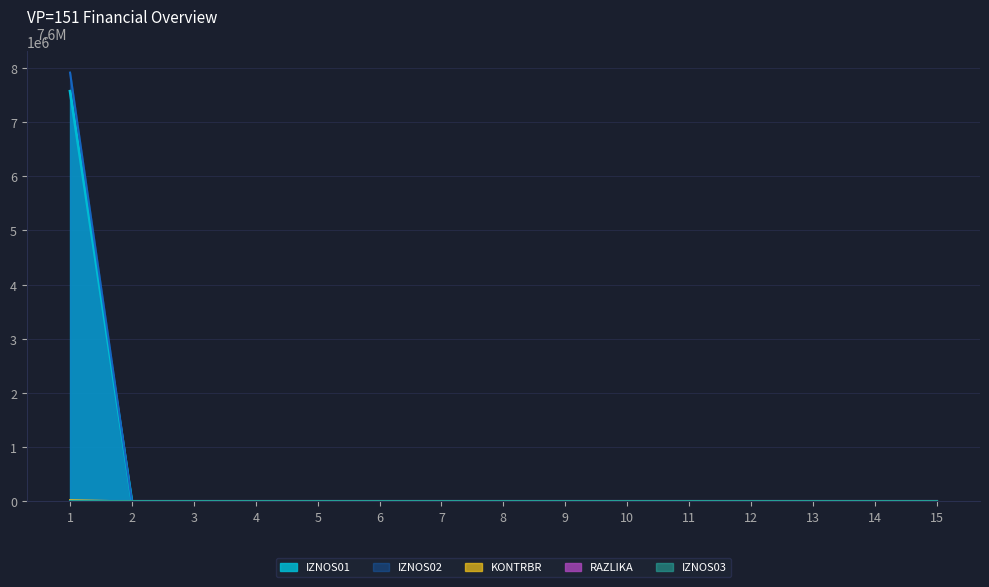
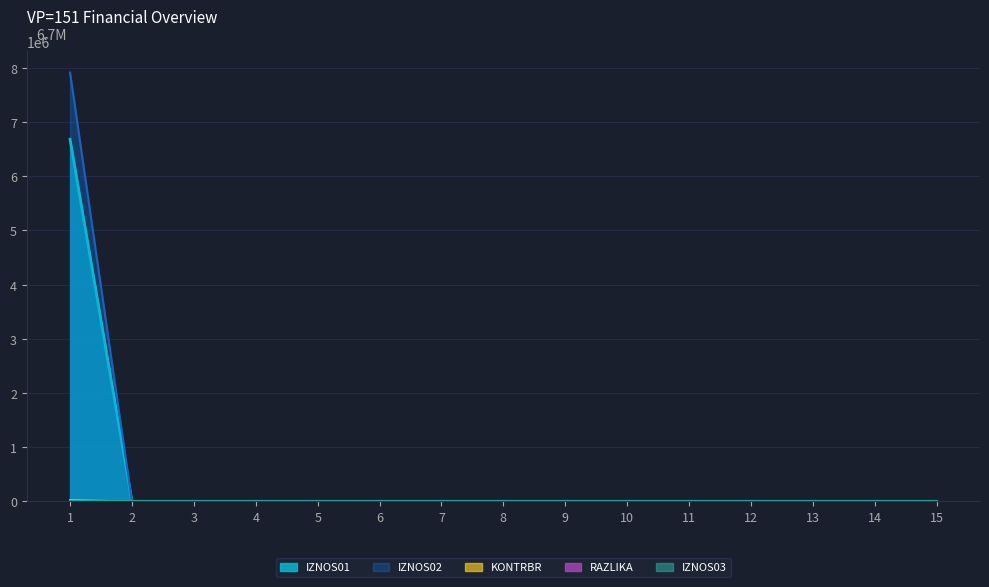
  {
    "IZNOS01": {
-     "1": "7.6M"
+     "1": "6.7M"
    },
    "IZNOS02": {
      "1": "7900000"
    }
  }
